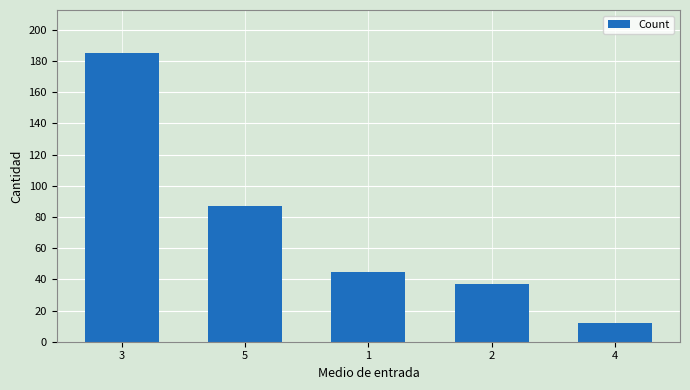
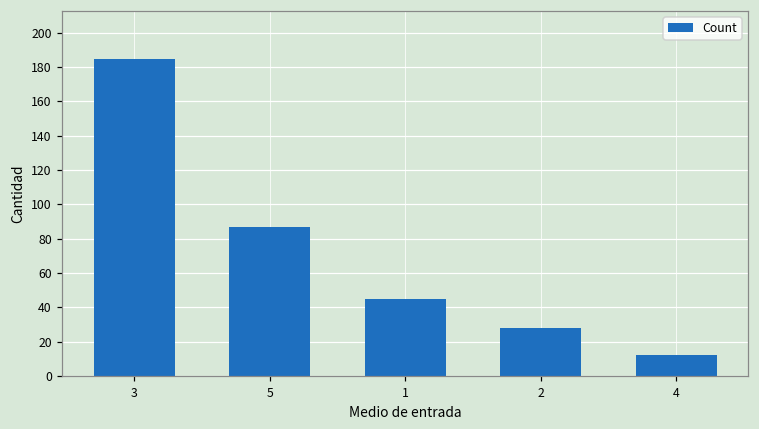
  {
    "3": 185,
    "5": 87,
    "1": 45,
-   "2": 37,
+   "2": 28,
    "4": 12
  }
